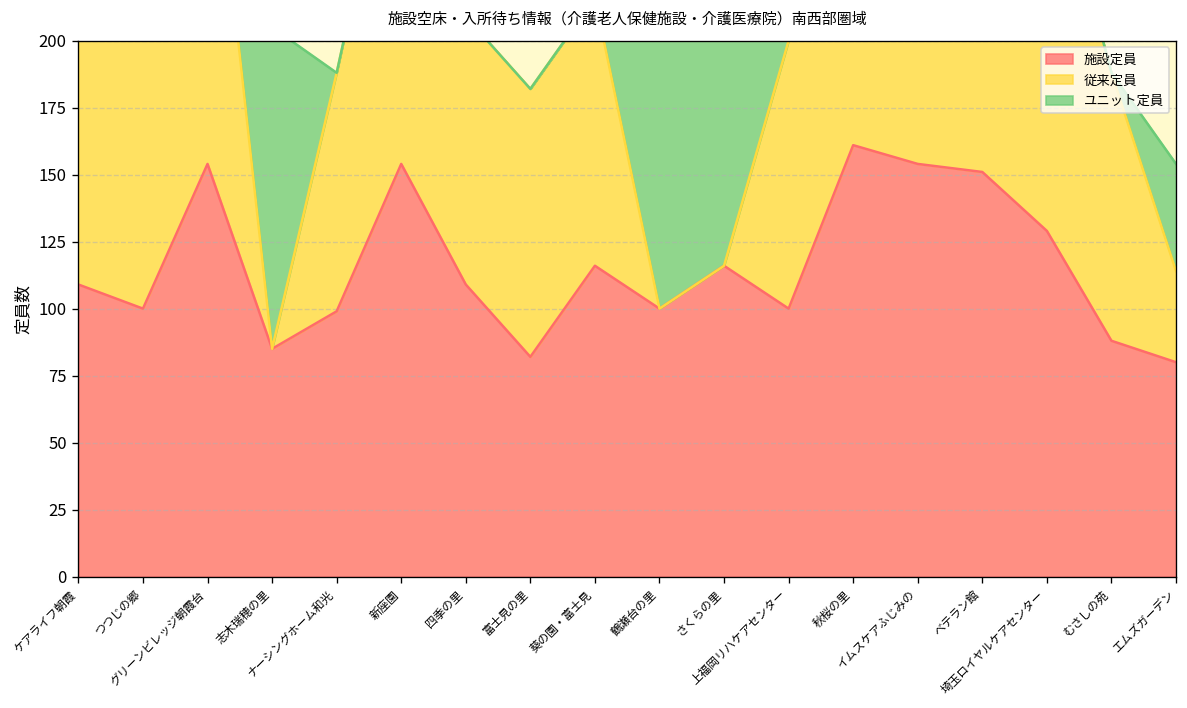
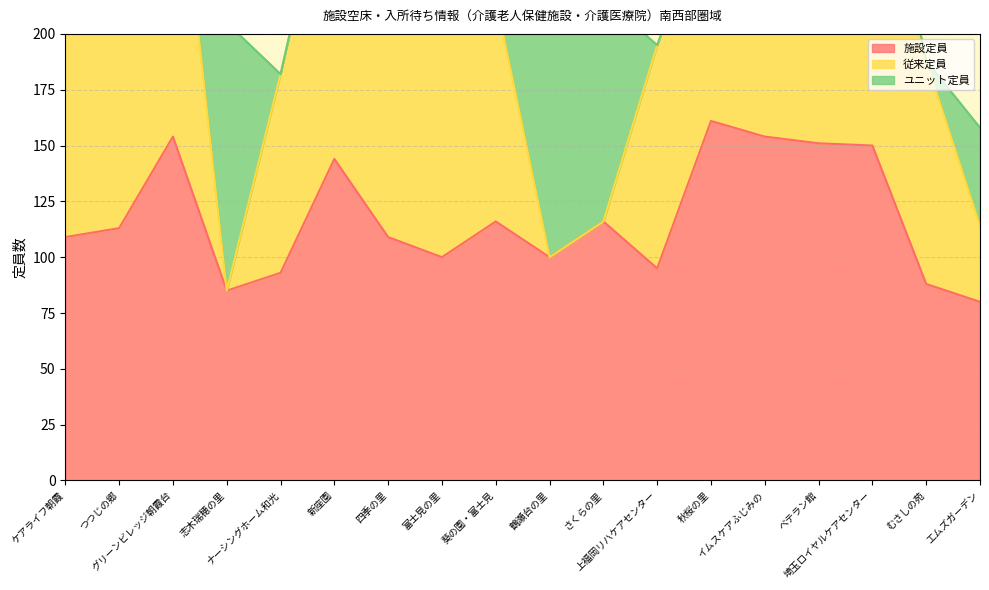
  {
    "施設定員": {
      "ケアライフ朝霞": 109,
-     "つつじの郷": 100,
+     "つつじの郷": 113,
      "グリーンビレッジ朝霞台": 154,
-     "ナーシングホーム和光": 99,
-     "新座園": 154,
+     "ナーシングホーム和光": 93,
+     "新座園": 144,
      "四季の里": 109,
-     "富士見の里": 82,
+     "富士見の里": 100,
      "葵の園・富士見": 116,
-     "上福岡リハケアセンター": 100,
+     "上福岡リハケアセンター": 95,
      "秋桜の里": 161,
      "イムスケアふじみの": 154,
      "ベテラン館": 151,
-     "埼玉ロイヤルケアセンター": 129,
+     "埼玉ロイヤルケアセンター": 150,
      "むさしの苑": 88,
      "エムズガーデン": 80
    },
    "従来定員": {
      "エムズガーデン": 34
    },
    "ユニット定員": {
-     "エムズガーデン": 40
+     "エムズガーデン": 44
    }
  }
